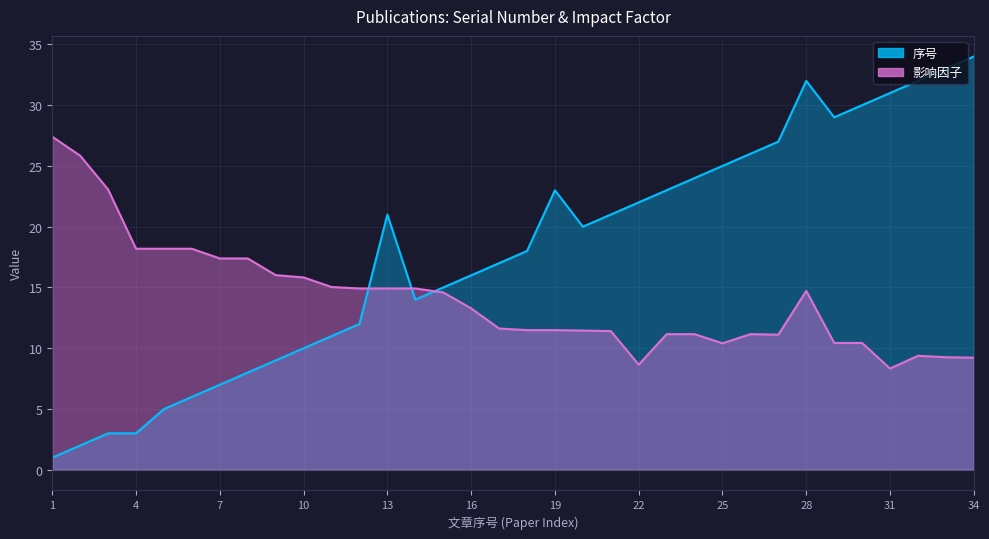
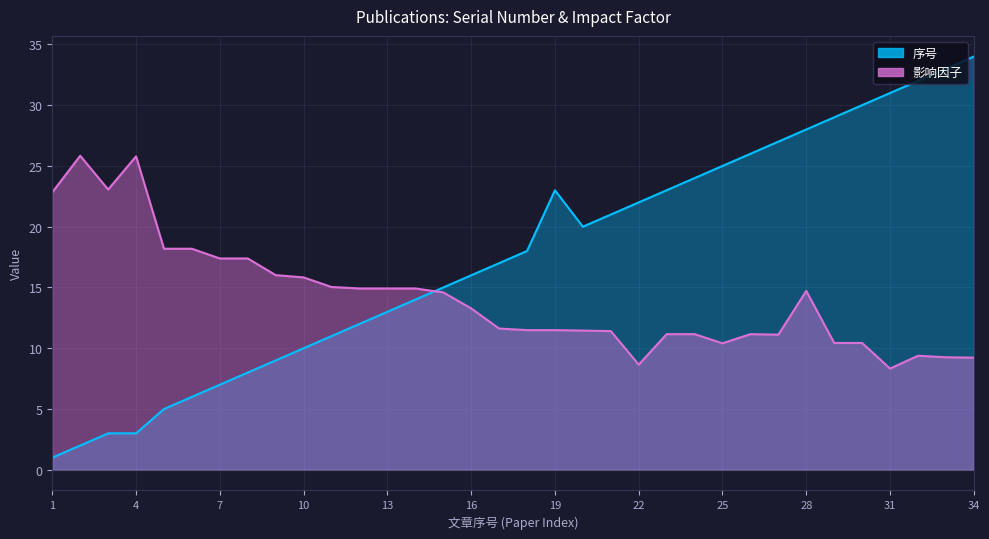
  {
    "序号": {
      "1": 1,
      "4": 3,
      "7": 7,
      "10": 10,
-     "13": 21,
+     "13": 13,
      "16": 16,
      "19": 23,
      "22": 22,
      "25": 25,
-     "28": 32,
+     "28": 28,
      "31": 31,
      "34": 34
    },
    "影响因子": {
-     "1": 27.4,
-     "4": 18.2,
+     "1": 22.8,
+     "4": 25.8,
      "7": 17.4,
      "10": 15.8,
      "13": 14.9,
      "16": 13.3,
      "19": 11.5,
      "22": 8.7,
      "25": 10.4,
      "28": 14.7,
      "31": 8.3,
      "34": 9.2
    }
  }
